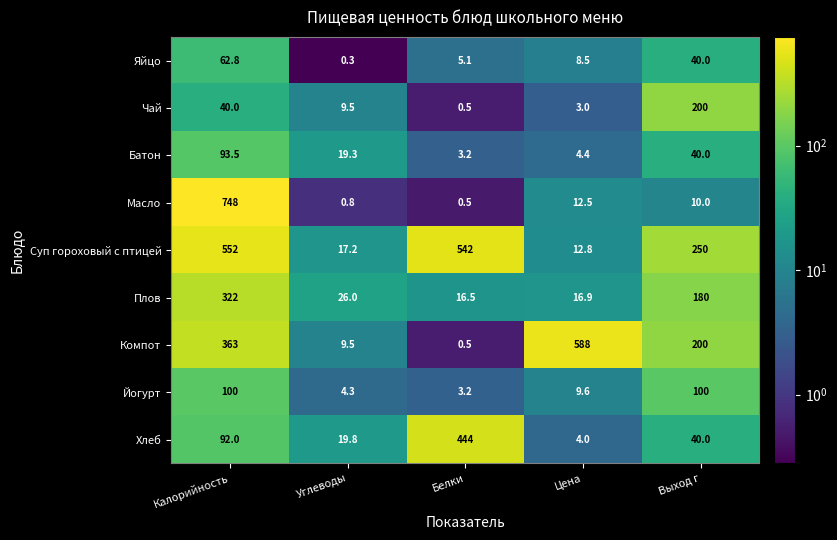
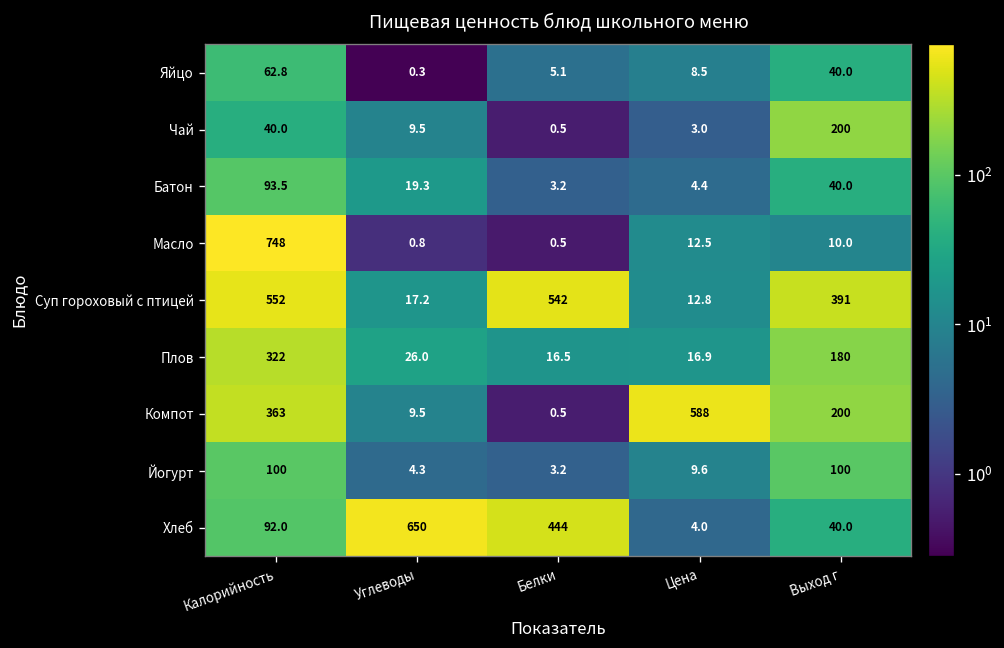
  {
    "Яйцо": {
      "Калорийность": 62.8,
      "Углеводы": 0.3,
      "Белки": 5.1,
      "Цена": 8.5,
      "Выход г": 40.0
    },
    "Чай": {
      "Калорийность": 40.0,
      "Углеводы": 9.5,
      "Белки": 0.5,
      "Цена": 3.0,
      "Выход г": 200
    },
    "Батон": {
      "Калорийность": 93.5,
      "Углеводы": 19.3,
      "Белки": 3.2,
      "Цена": 4.4,
      "Выход г": 40.0
    },
    "Масло": {
      "Калорийность": 748,
      "Углеводы": 0.8,
      "Белки": 0.5,
      "Цена": 12.5,
      "Выход г": 10.0
    },
    "Суп гороховый с птицей": {
      "Калорийность": 552,
      "Углеводы": 17.2,
      "Белки": 542,
      "Цена": 12.8,
-     "Выход г": 250
+     "Выход г": 391
    },
    "Плов": {
      "Калорийность": 322,
      "Углеводы": 26.0,
      "Белки": 16.5,
      "Цена": 16.9,
      "Выход г": 180
    },
    "Компот": {
      "Калорийность": 363,
      "Углеводы": 9.5,
      "Белки": 0.5,
      "Цена": 588,
      "Выход г": 200
    },
    "Йогурт": {
      "Калорийность": 100,
      "Углеводы": 4.3,
      "Белки": 3.2,
      "Цена": 9.6,
      "Выход г": 100
    },
    "Хлеб": {
      "Калорийность": 92.0,
-     "Углеводы": 19.8,
+     "Углеводы": 650,
      "Белки": 444,
      "Цена": 4.0,
      "Выход г": 40.0
    }
  }
